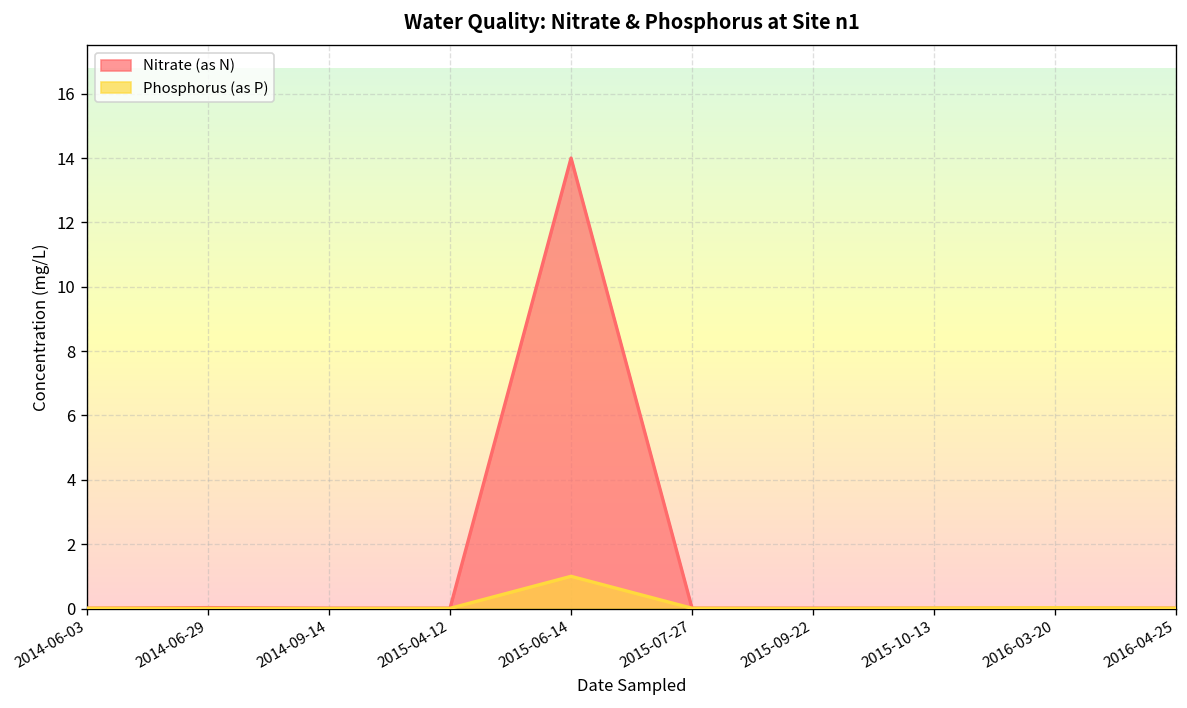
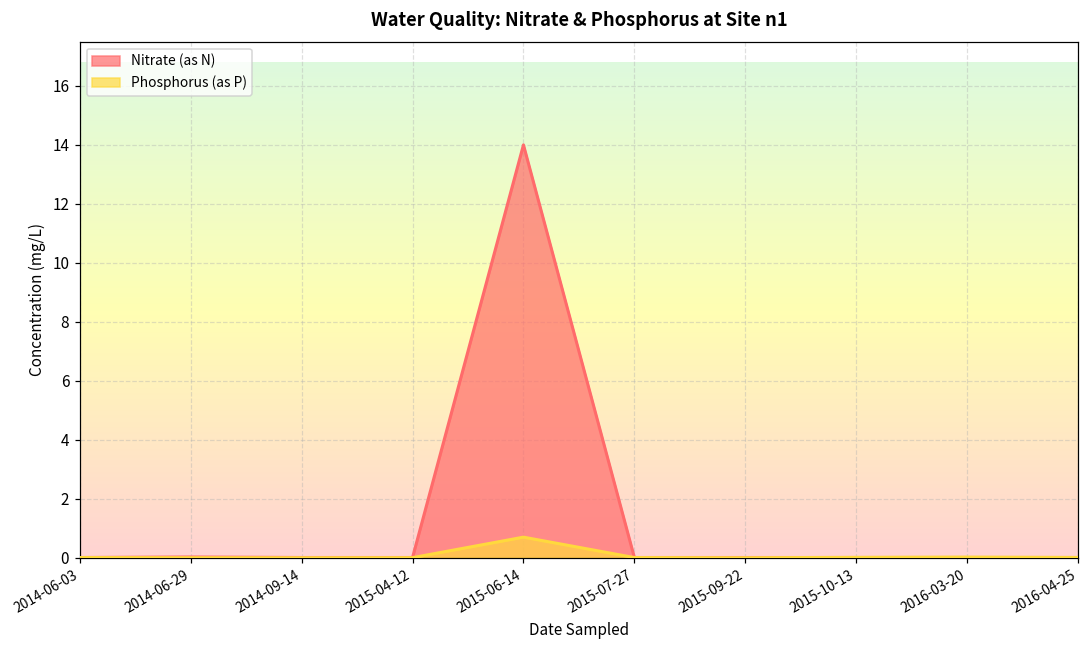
  {
    "Nitrate (as N)": {
      "2015-06-14": 14.0
    },
    "Phosphorus (as P)": {
-     "2015-06-14": 1.0
+     "2015-06-14": 0.7
    }
  }
